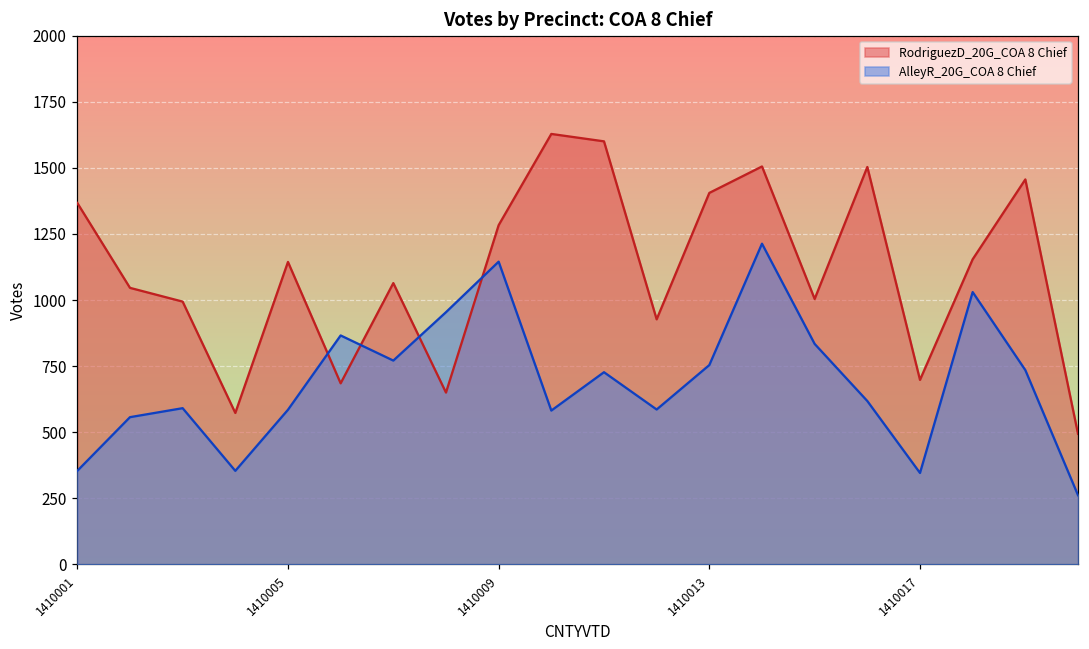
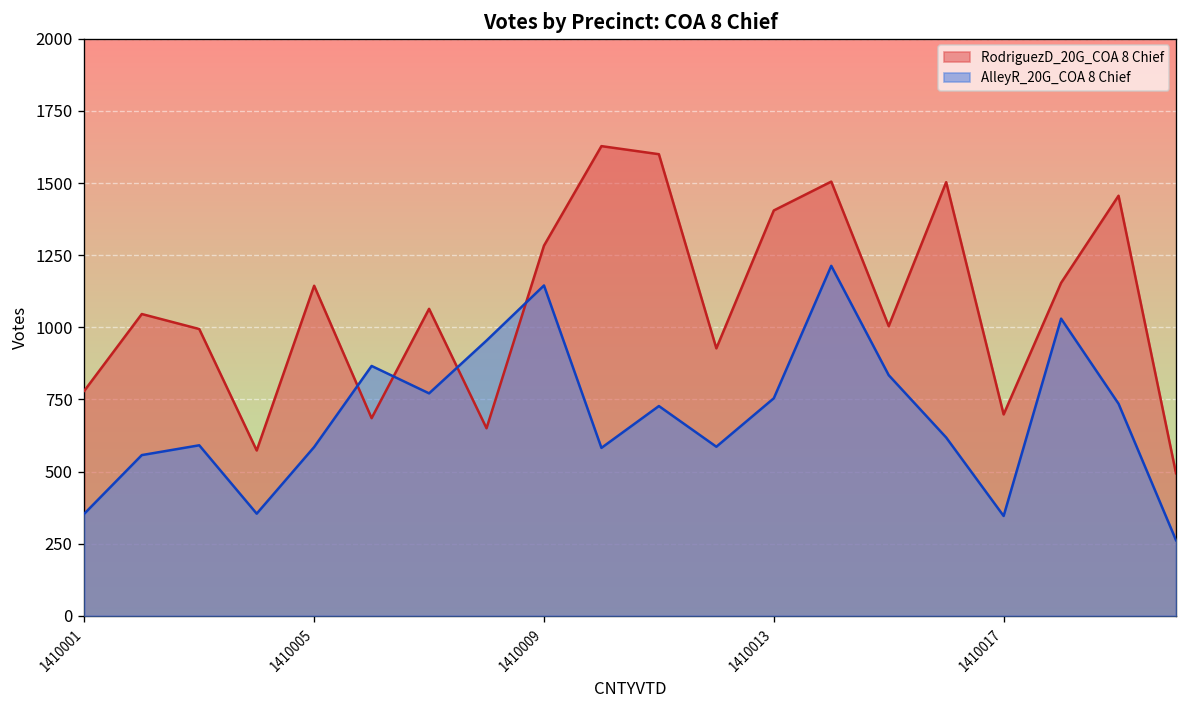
  {
    "RodriguezD_20G_COA 8 Chief": {
-     "1410001": 1370,
+     "1410001": 780,
      "1410005": 1140,
      "1410009": 1280,
      "1410013": 1410,
      "1410017": 700
    },
    "AlleyR_20G_COA 8 Chief": {
      "1410001": 350,
      "1410005": 590,
      "1410009": 1150,
      "1410013": 750,
      "1410017": 350
    }
  }
